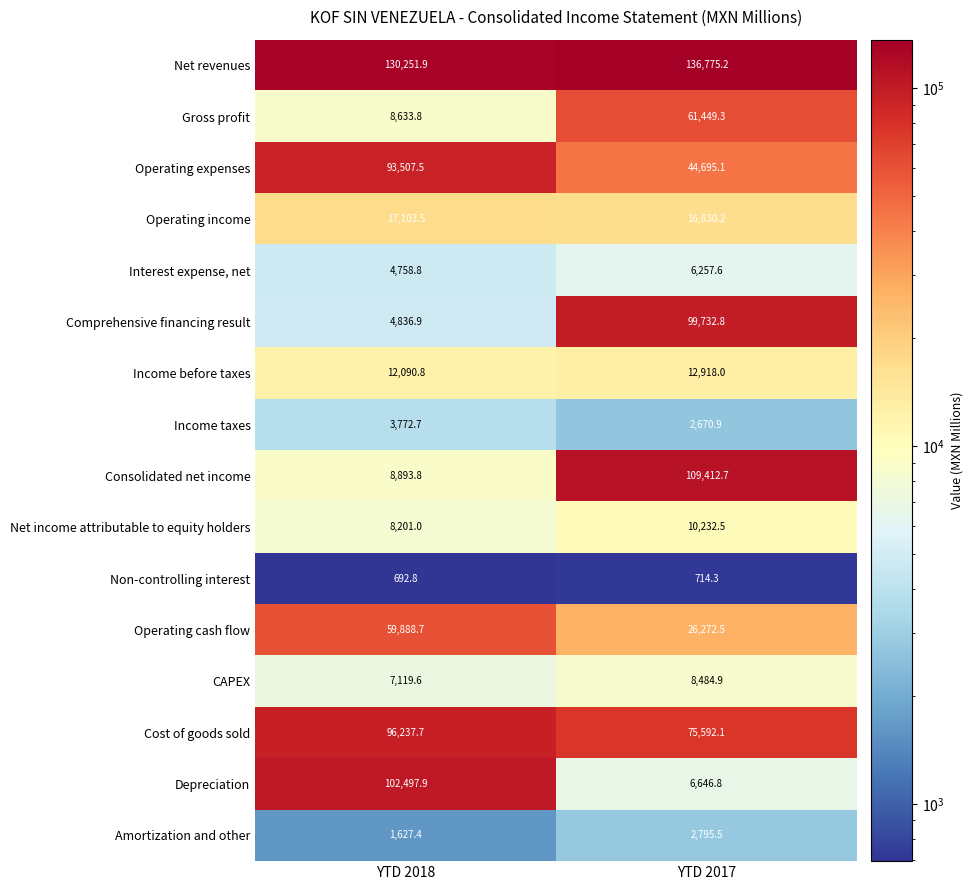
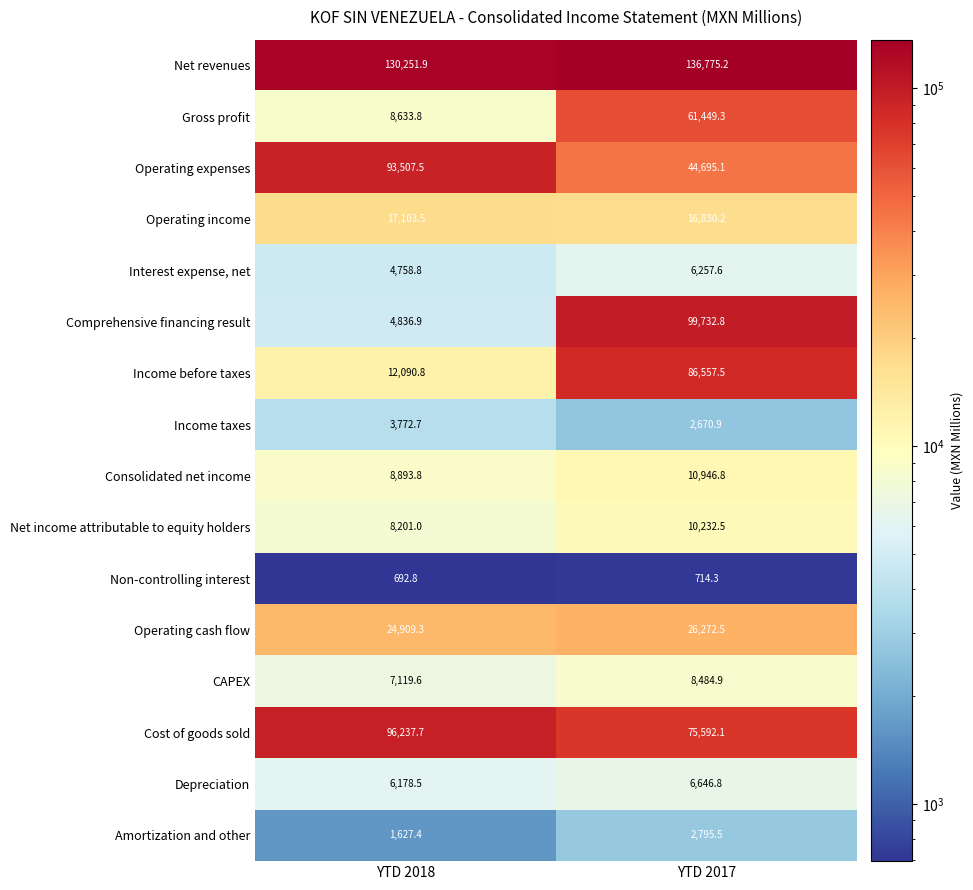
  {
    "Net revenues": {
      "YTD 2018": "130,251.9",
      "YTD 2017": "136,775.2"
    },
    "Gross profit": {
      "YTD 2018": "8,633.8",
      "YTD 2017": "61,449.3"
    },
    "Operating expenses": {
      "YTD 2018": "93,507.5",
      "YTD 2017": "44,695.1"
    },
    "Operating income": {
      "YTD 2018": "17,103.5",
      "YTD 2017": "16,830.2"
    },
    "Interest expense, net": {
      "YTD 2018": "4,758.8",
      "YTD 2017": "6,257.6"
    },
    "Comprehensive financing result": {
      "YTD 2018": "4,836.9",
      "YTD 2017": "99,732.8"
    },
    "Income before taxes": {
      "YTD 2018": "12,090.8",
-     "YTD 2017": "12,918.0"
+     "YTD 2017": "86,557.5"
    },
    "Income taxes": {
      "YTD 2018": "3,772.7",
      "YTD 2017": "2,670.9"
    },
    "Consolidated net income": {
      "YTD 2018": "8,893.8",
-     "YTD 2017": "109,412.7"
+     "YTD 2017": "10,946.8"
    },
    "Net income attributable to equity holders": {
      "YTD 2018": "8,201.0",
      "YTD 2017": "10,232.5"
    },
    "Non-controlling interest": {
      "YTD 2018": "692.8",
      "YTD 2017": "714.3"
    },
    "Operating cash flow": {
-     "YTD 2018": "59,888.7",
+     "YTD 2018": "24,909.3",
      "YTD 2017": "26,272.5"
    },
    "CAPEX": {
      "YTD 2018": "7,119.6",
      "YTD 2017": "8,484.9"
    },
    "Cost of goods sold": {
      "YTD 2018": "96,237.7",
      "YTD 2017": "75,592.1"
    },
    "Depreciation": {
-     "YTD 2018": "102,497.9",
+     "YTD 2018": "6,178.5",
      "YTD 2017": "6,646.8"
    },
    "Amortization and other": {
      "YTD 2018": "1,627.4",
      "YTD 2017": "2,795.5"
    }
  }
